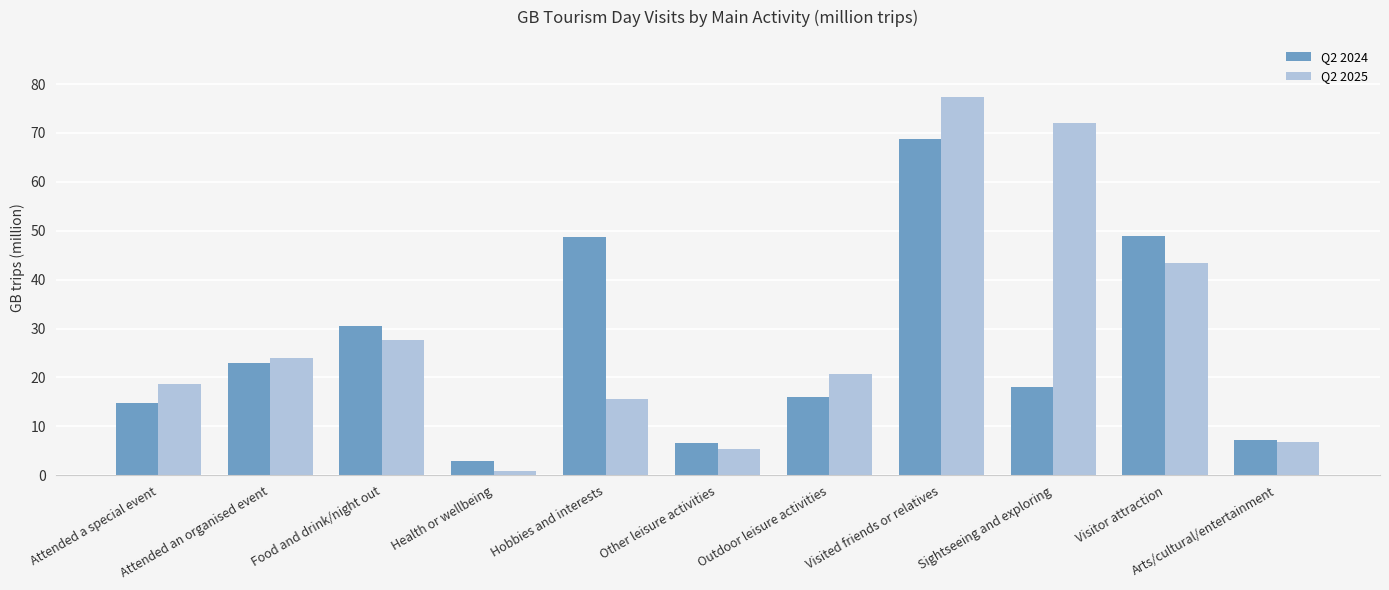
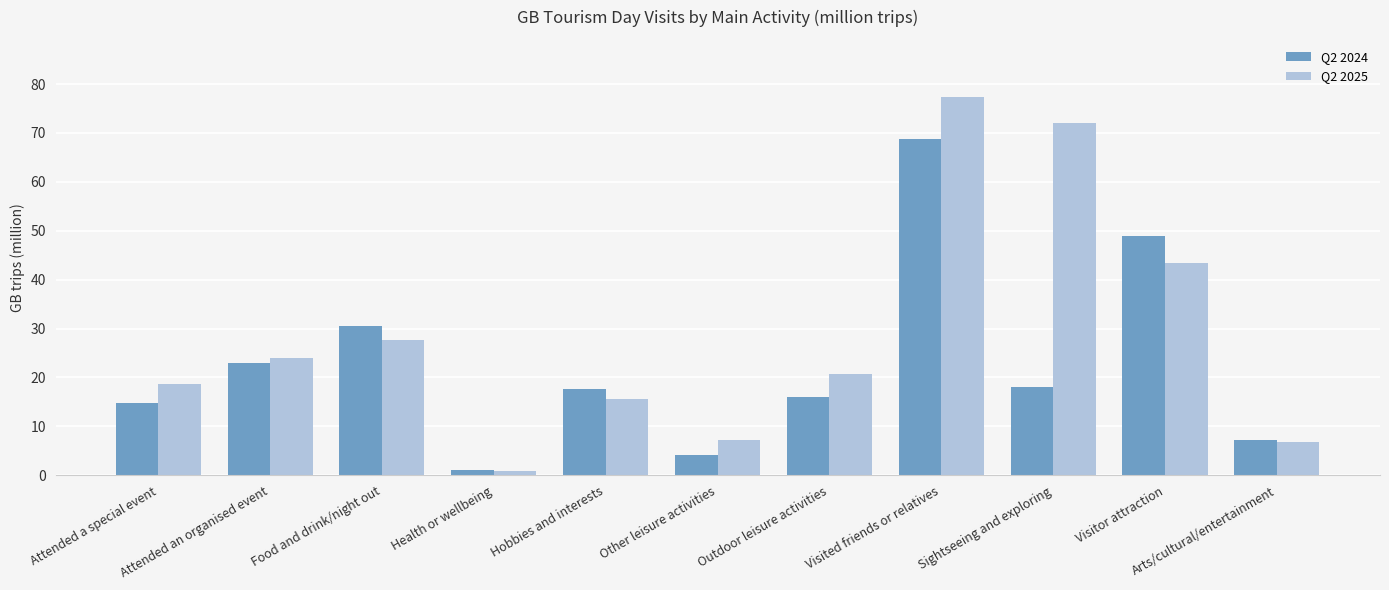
  {
    "Q2 2024": {
      "Attended a special event": 15,
      "Attended an organised event": 23,
      "Food and drink/night out": 31,
-     "Health or wellbeing": 3,
-     "Hobbies and interests": 49,
-     "Other leisure activities": 7,
+     "Health or wellbeing": 1,
+     "Hobbies and interests": 18,
+     "Other leisure activities": 4,
      "Outdoor leisure activities": 16,
      "Visited friends or relatives": 69,
      "Sightseeing and exploring": 18,
      "Visitor attraction": 49,
      "Arts/cultural/entertainment": 7
    },
    "Q2 2025": {
      "Attended a special event": 19,
      "Attended an organised event": 24,
      "Food and drink/night out": 28,
      "Health or wellbeing": 1,
      "Hobbies and interests": 16,
-     "Other leisure activities": 5,
+     "Other leisure activities": 7,
      "Outdoor leisure activities": 21,
      "Visited friends or relatives": 77,
      "Sightseeing and exploring": 72,
      "Visitor attraction": 43,
      "Arts/cultural/entertainment": 7
    }
  }
